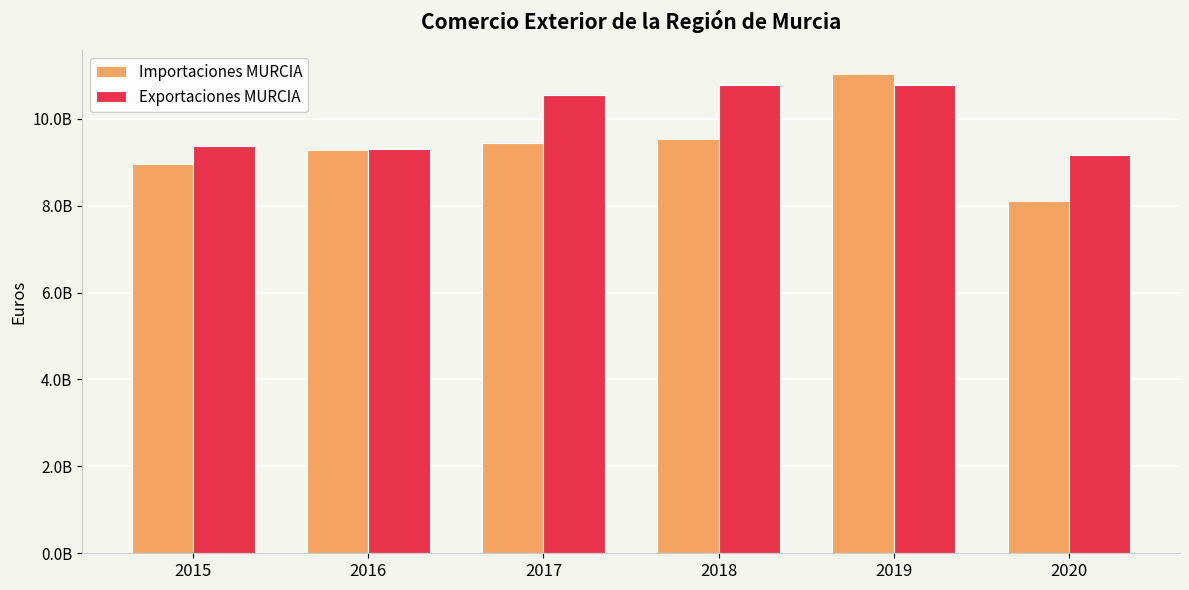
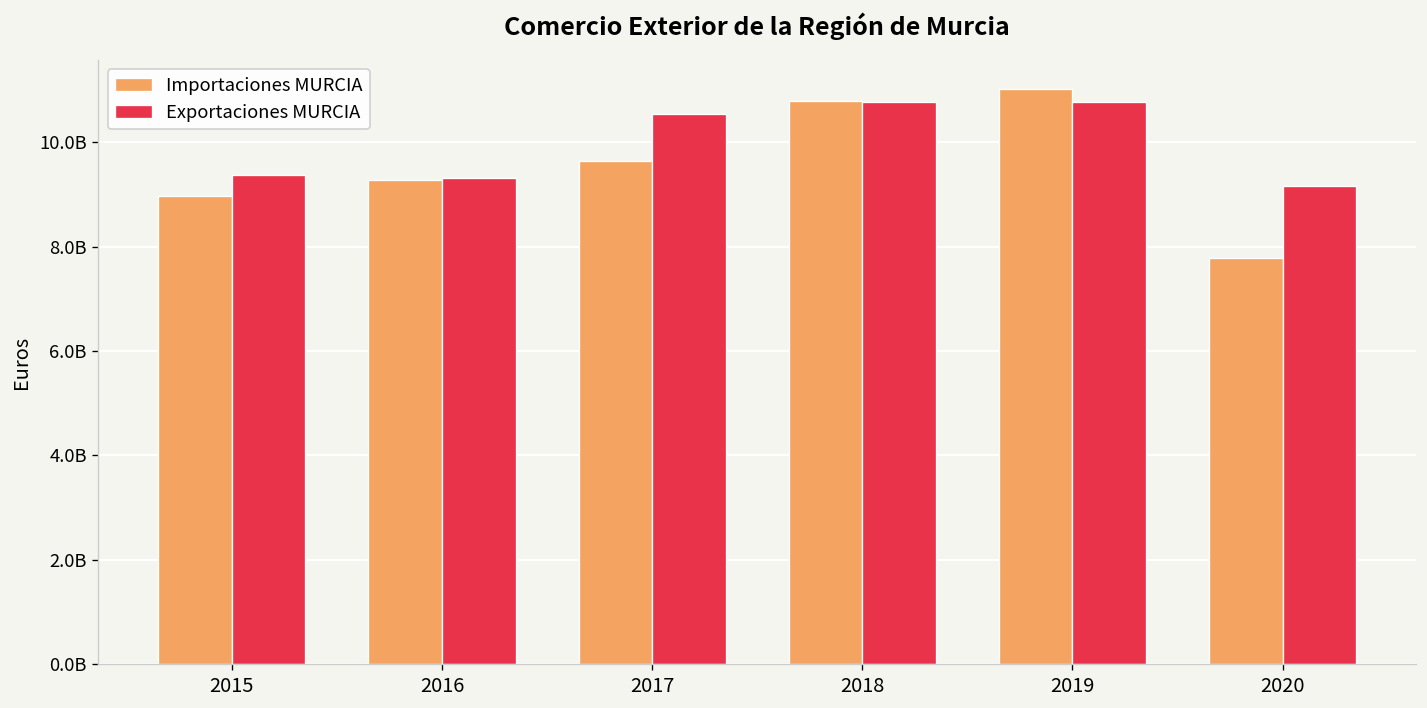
  {
    "Importaciones MURCIA": {
      "2015": 9000000000,
      "2016": 9300000000,
-     "2017": 9400000000,
-     "2018": 9500000000,
+     "2017": 9600000000,
+     "2018": 10800000000,
      "2019": 11000000000,
-     "2020": 8100000000
+     "2020": 7800000000
    },
    "Exportaciones MURCIA": {
      "2015": 9400000000,
      "2016": 9300000000,
      "2017": 10500000000,
      "2018": 10800000000,
      "2019": 10800000000,
      "2020": 9200000000
    }
  }
